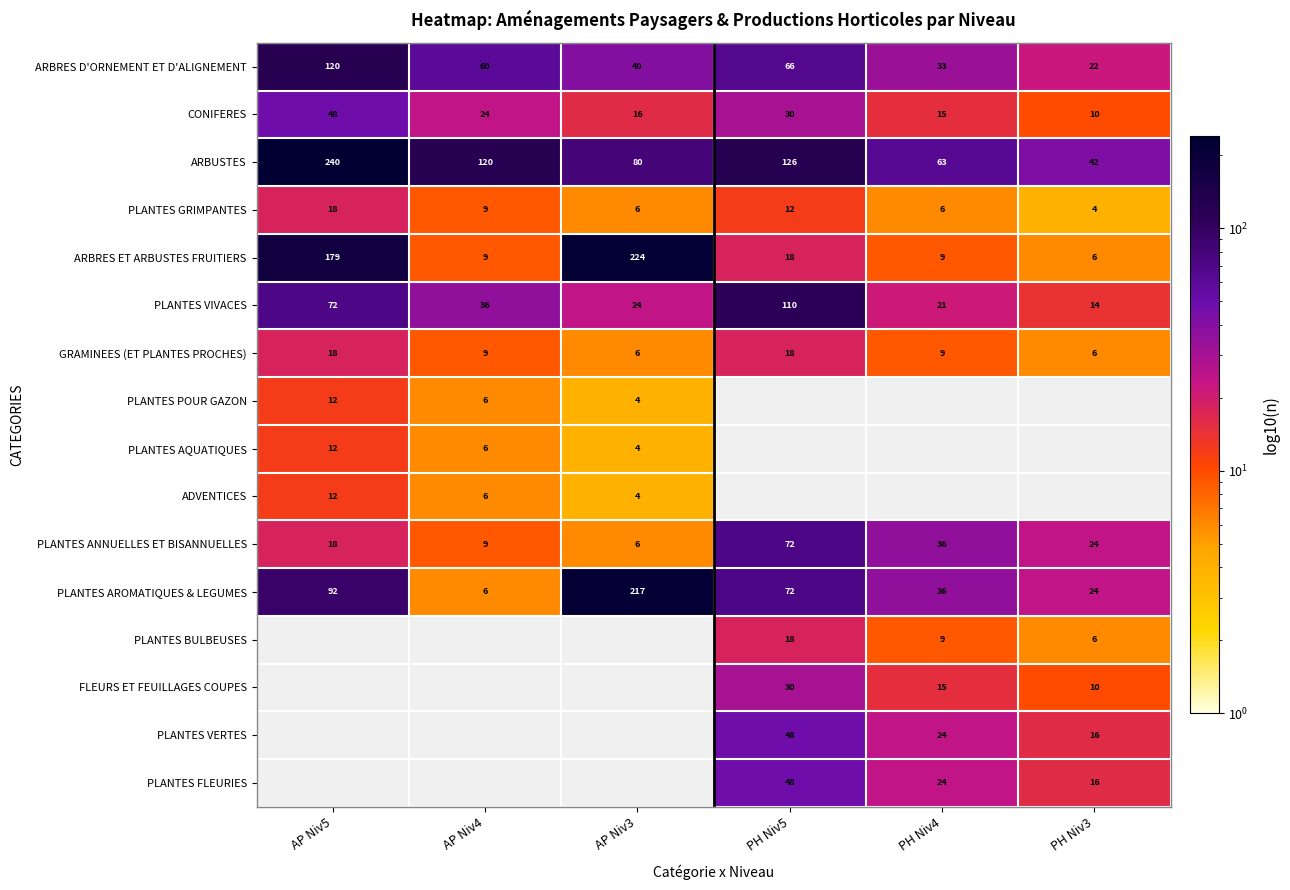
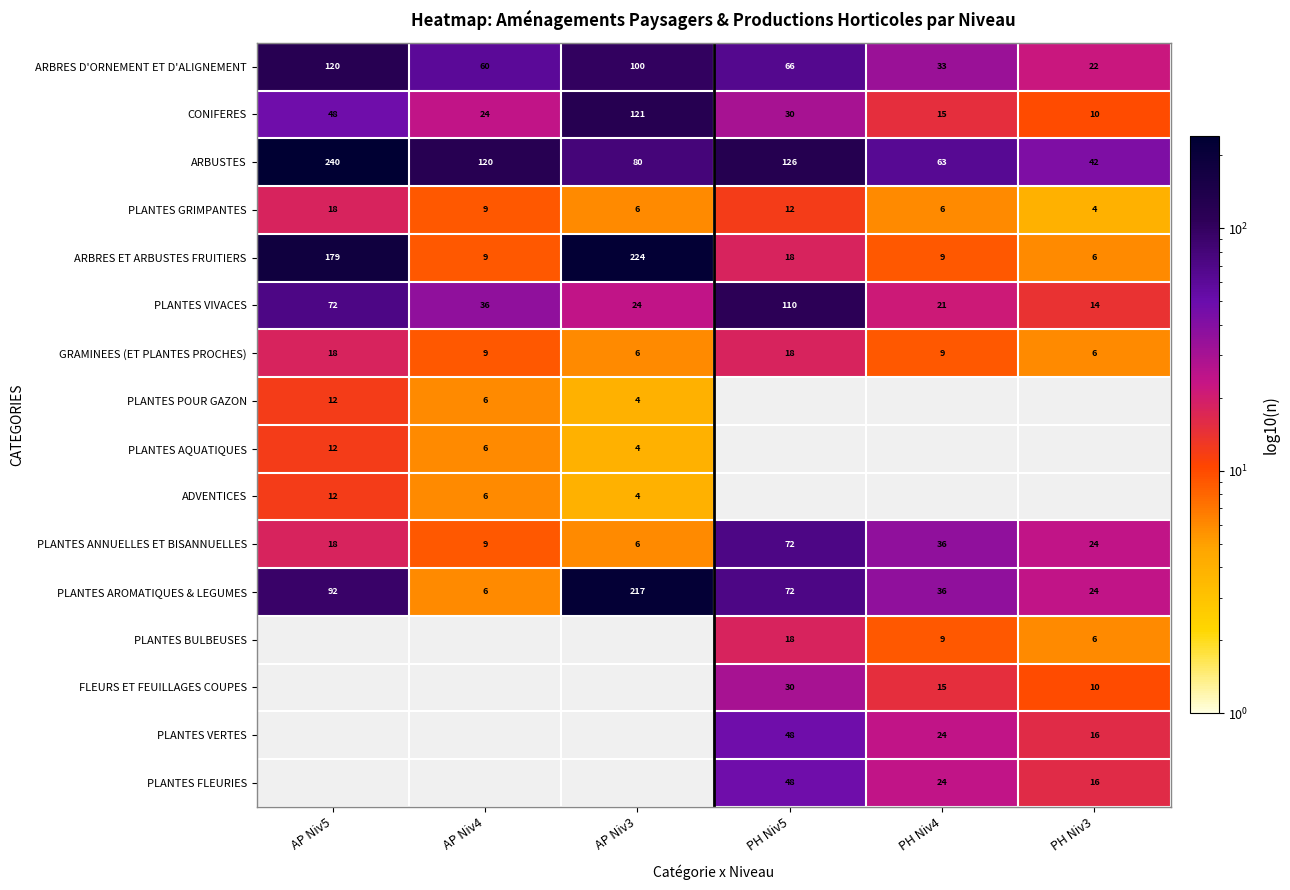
  {
    "ARBRES D'ORNEMENT ET D'ALIGNEMENT": {
      "AP Niv5": 120,
      "AP Niv4": 60,
-     "AP Niv3": 40,
+     "AP Niv3": 100,
      "PH Niv5": 66,
      "PH Niv4": 33,
      "PH Niv3": 22
    },
    "CONIFERES": {
      "AP Niv5": 48,
      "AP Niv4": 24,
-     "AP Niv3": 16,
+     "AP Niv3": 121,
      "PH Niv5": 30,
      "PH Niv4": 15,
      "PH Niv3": 10
    },
    "ARBUSTES": {
      "AP Niv5": 240,
      "AP Niv4": 120,
      "AP Niv3": 80,
      "PH Niv5": 126,
      "PH Niv4": 63,
      "PH Niv3": 42
    },
    "PLANTES GRIMPANTES": {
      "AP Niv5": 18,
      "AP Niv4": 9,
      "AP Niv3": 6,
      "PH Niv5": 12,
      "PH Niv4": 6,
      "PH Niv3": 4
    },
    "ARBRES ET ARBUSTES FRUITIERS": {
      "AP Niv5": 179,
      "AP Niv4": 9,
      "AP Niv3": 224,
      "PH Niv5": 18,
      "PH Niv4": 9,
      "PH Niv3": 6
    },
    "PLANTES VIVACES": {
      "AP Niv5": 72,
      "AP Niv4": 36,
      "AP Niv3": 24,
      "PH Niv5": 110,
      "PH Niv4": 21,
      "PH Niv3": 14
    },
    "GRAMINEES (ET PLANTES PROCHES)": {
      "AP Niv5": 18,
      "AP Niv4": 9,
      "AP Niv3": 6,
      "PH Niv5": 18,
      "PH Niv4": 9,
      "PH Niv3": 6
    },
    "PLANTES POUR GAZON": {
      "AP Niv5": 12,
      "AP Niv4": 6,
      "AP Niv3": 4
    },
    "PLANTES AQUATIQUES": {
      "AP Niv5": 12,
      "AP Niv4": 6,
      "AP Niv3": 4
    },
    "ADVENTICES": {
      "AP Niv5": 12,
      "AP Niv4": 6,
      "AP Niv3": 4
    },
    "PLANTES ANNUELLES ET BISANNUELLES": {
      "AP Niv5": 18,
      "AP Niv4": 9,
      "AP Niv3": 6,
      "PH Niv5": 72,
      "PH Niv4": 36,
      "PH Niv3": 24
    },
    "PLANTES AROMATIQUES & LEGUMES": {
      "AP Niv5": 92,
      "AP Niv4": 6,
      "AP Niv3": 217,
      "PH Niv5": 72,
      "PH Niv4": 36,
      "PH Niv3": 24
    },
    "PLANTES BULBEUSES": {
      "PH Niv5": 18,
      "PH Niv4": 9,
      "PH Niv3": 6
    },
    "FLEURS ET FEUILLAGES COUPES": {
      "PH Niv5": 30,
      "PH Niv4": 15,
      "PH Niv3": 10
    },
    "PLANTES VERTES": {
      "PH Niv5": 48,
      "PH Niv4": 24,
      "PH Niv3": 16
    },
    "PLANTES FLEURIES": {
      "PH Niv5": 48,
      "PH Niv4": 24,
      "PH Niv3": 16
    }
  }
